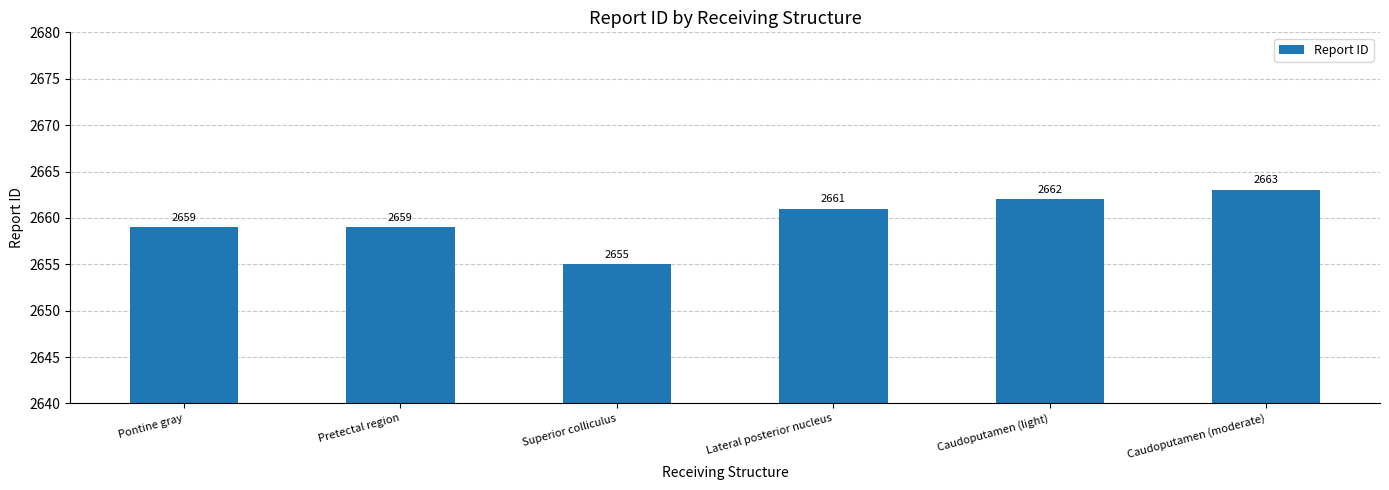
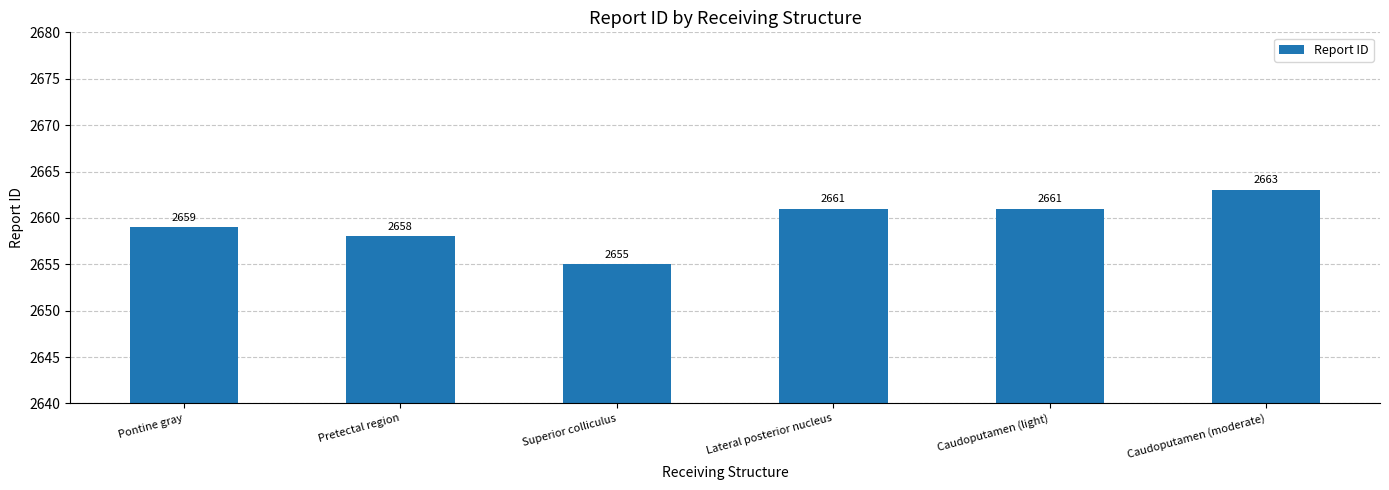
  {
    "Pontine gray": 2659,
-   "Pretectal region": 2659,
+   "Pretectal region": 2658,
    "Superior colliculus": 2655,
    "Lateral posterior nucleus": 2661,
-   "Caudoputamen (light)": 2662,
+   "Caudoputamen (light)": 2661,
    "Caudoputamen (moderate)": 2663
  }
